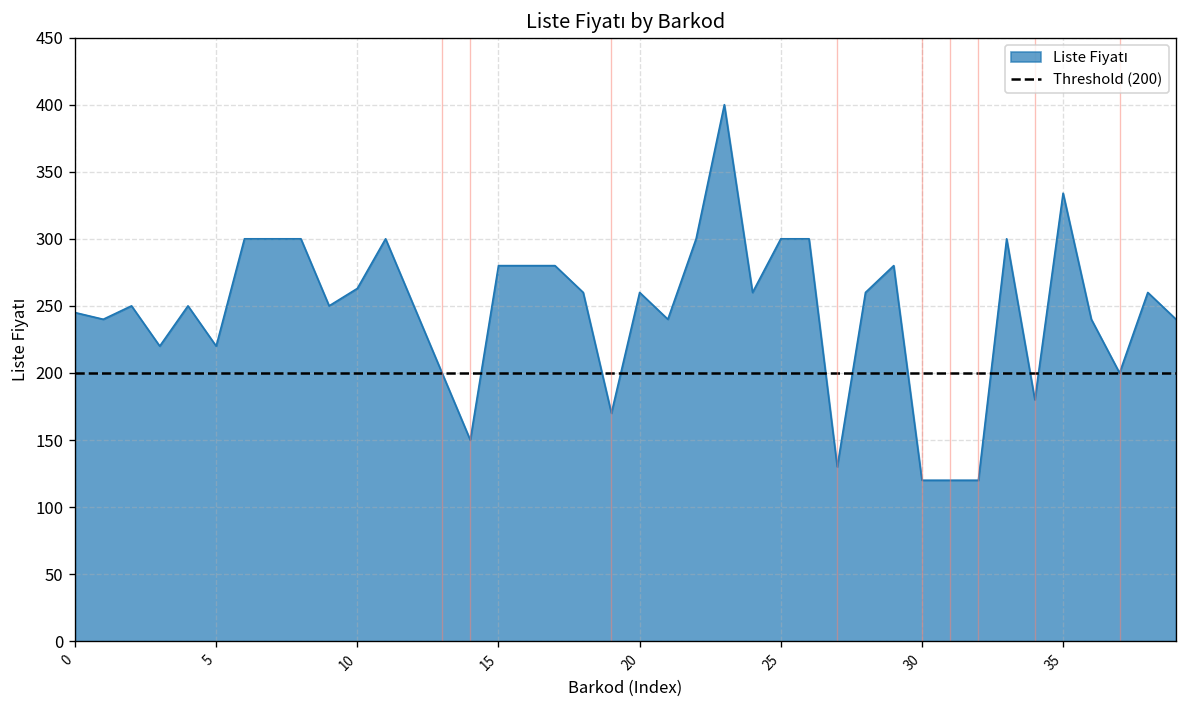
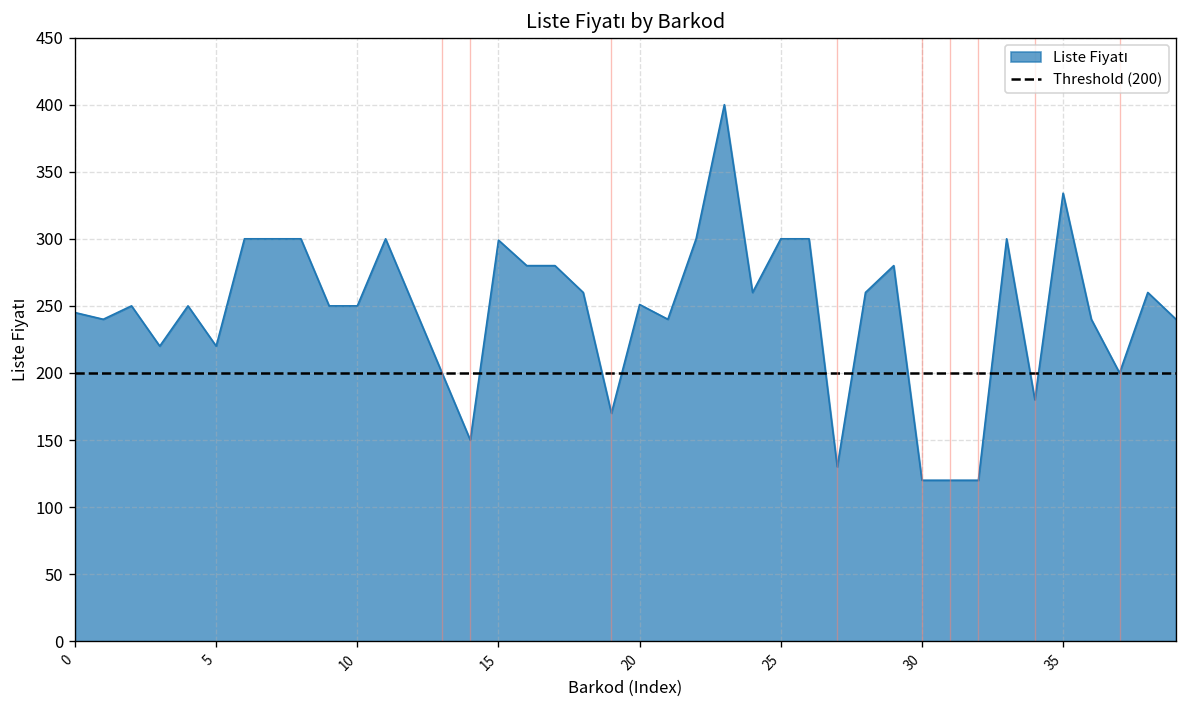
  {
    "0": 245,
    "5": 220,
-   "10": 263,
-   "15": 280,
-   "20": 260,
+   "10": 250,
+   "15": 299,
+   "20": 251,
    "25": 300,
    "30": 120,
    "35": 334
  }
